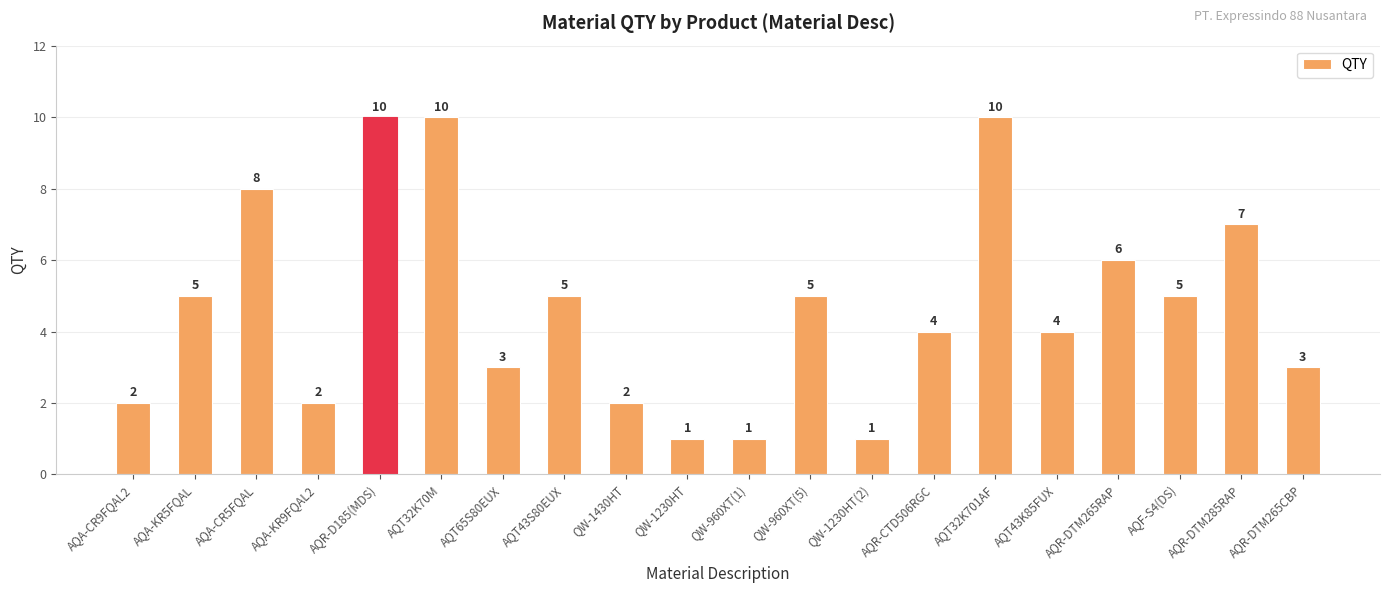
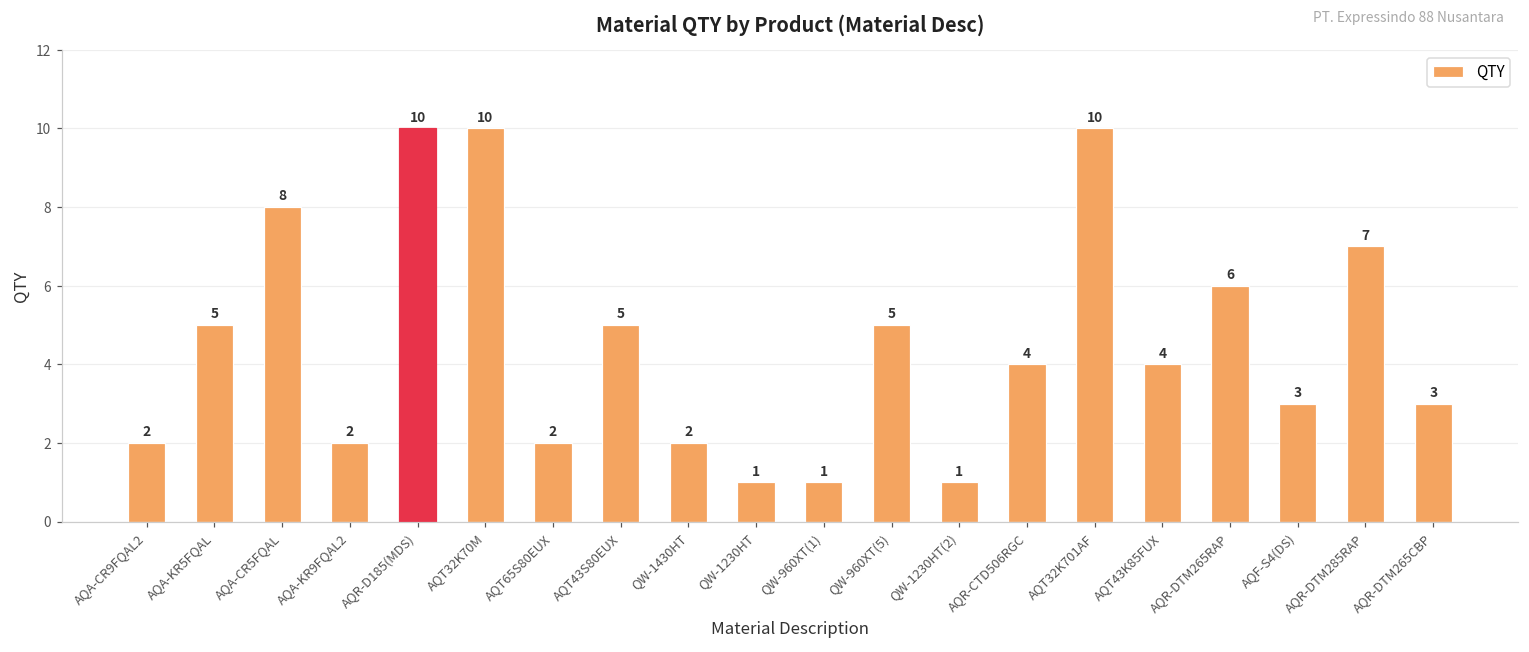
  {
    "AQA-CR9FQAL2": 2,
    "AQA-KR5FQAL": 5,
    "AQA-CR5FQAL": 8,
    "AQA-KR9FQAL2": 2,
    "AQR-D185(MDS)": 10,
    "AQT32K70M": 10,
-   "AQT65S80EUX": 3,
+   "AQT65S80EUX": 2,
    "AQT43S80EUX": 5,
    "QW-1430HT": 2,
    "QW-1230HT": 1,
    "QW-960XT(1)": 1,
    "QW-960XT(5)": 5,
    "QW-1230HT(2)": 1,
    "AQR-CTD506RGC": 4,
    "AQT32K701AF": 10,
    "AQT43K85FUX": 4,
    "AQR-DTM265RAP": 6,
-   "AQF-S4(DS)": 5,
+   "AQF-S4(DS)": 3,
    "AQR-DTM285RAP": 7,
    "AQR-DTM265CBP": 3
  }
